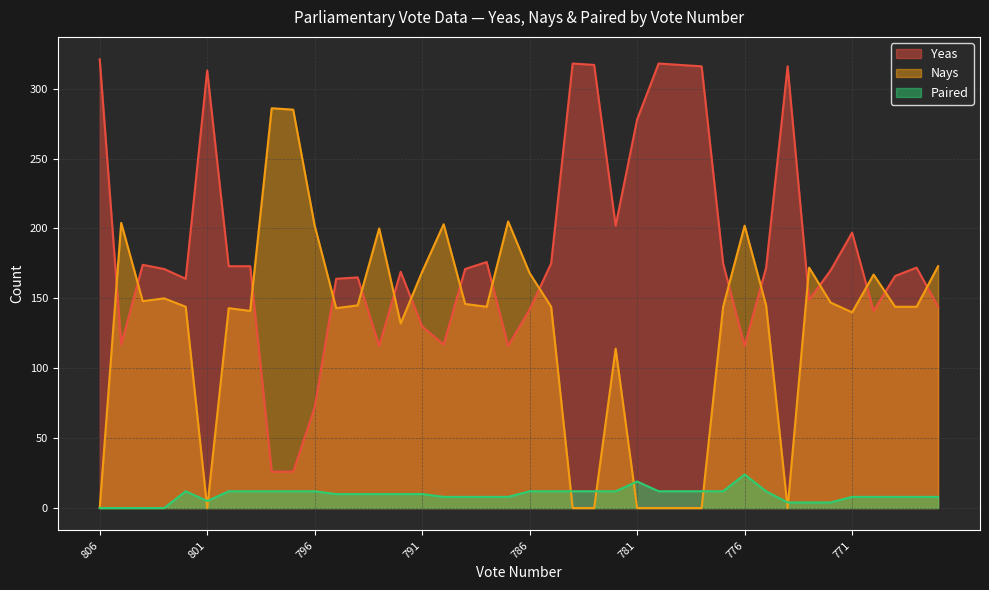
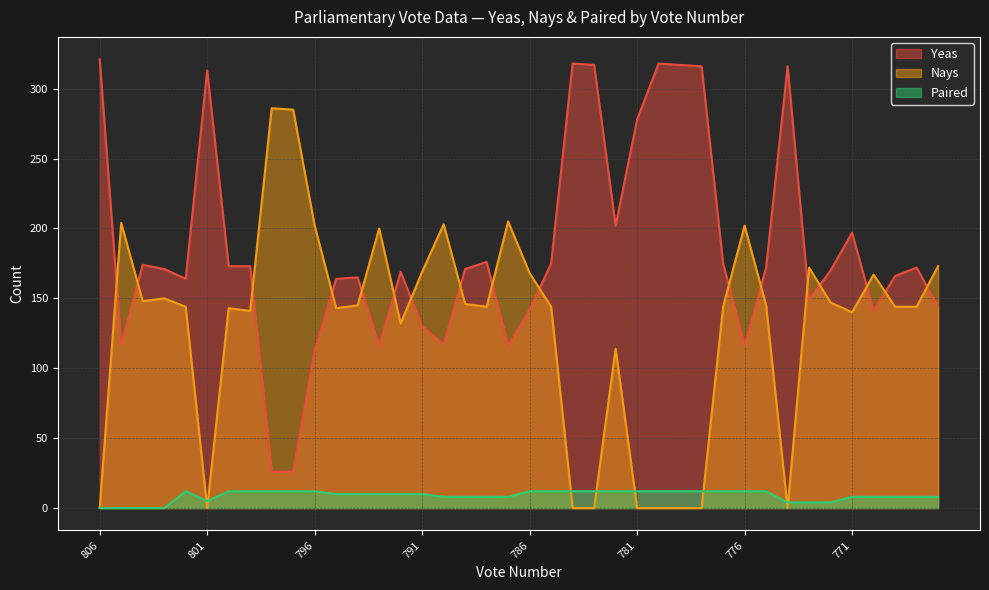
  {
    "Yeas": {
      "806": 321,
      "801": 313,
-     "796": 72,
+     "796": 113,
      "791": 130,
      "786": 142,
      "781": 278,
      "776": 116,
      "771": 197
    },
    "Nays": {
      "801": 0,
      "796": 202,
      "791": 169,
      "786": 168,
      "781": 0,
      "776": 202,
      "771": 140
    },
    "Paired": {
      "801": 5,
      "796": 12,
      "791": 10,
      "786": 12,
-     "781": 19,
-     "776": 24,
+     "781": 12,
+     "776": 12,
      "771": 8
    }
  }
